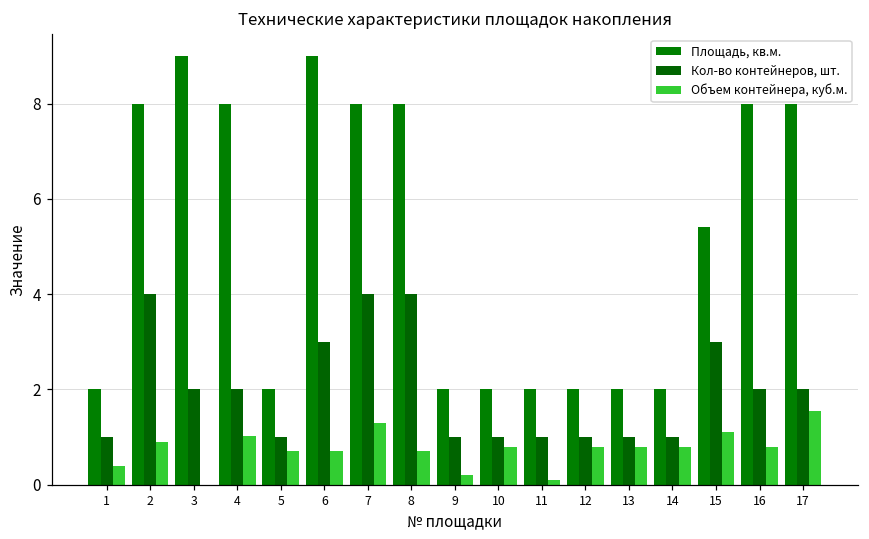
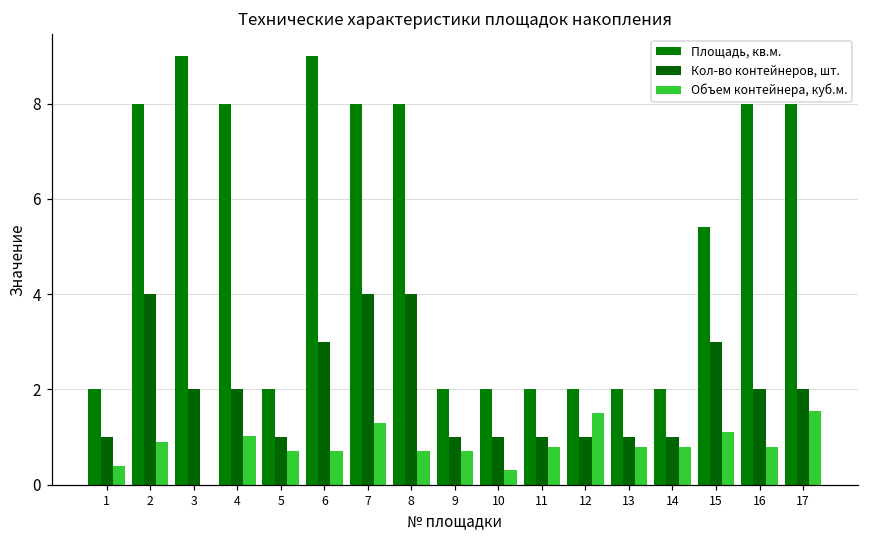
  {
    "Объем контейнера, куб.м.": {
      "1": 0.4,
      "2": 0.9,
      "3": 0.0,
      "4": 1.0,
      "5": 0.7,
      "6": 0.7,
      "7": 1.3,
      "8": 0.7,
-     "9": 0.2,
-     "10": 0.8,
-     "11": 0.1,
-     "12": 0.8,
+     "9": 0.7,
+     "10": 0.3,
+     "11": 0.8,
+     "12": 1.5,
      "13": 0.8,
      "14": 0.8,
      "15": 1.1,
      "16": 0.8,
      "17": 1.6
    }
  }
